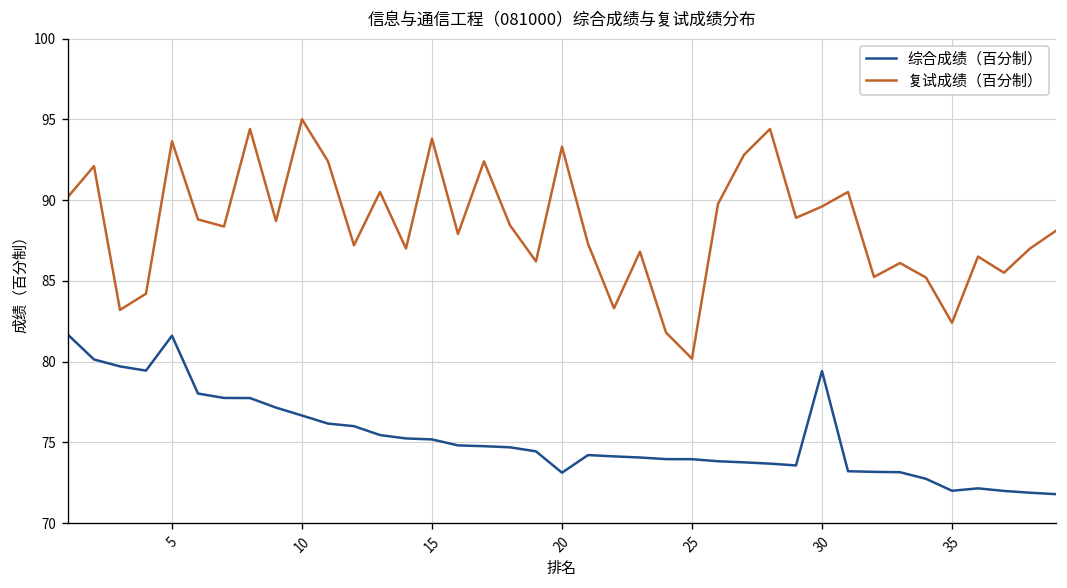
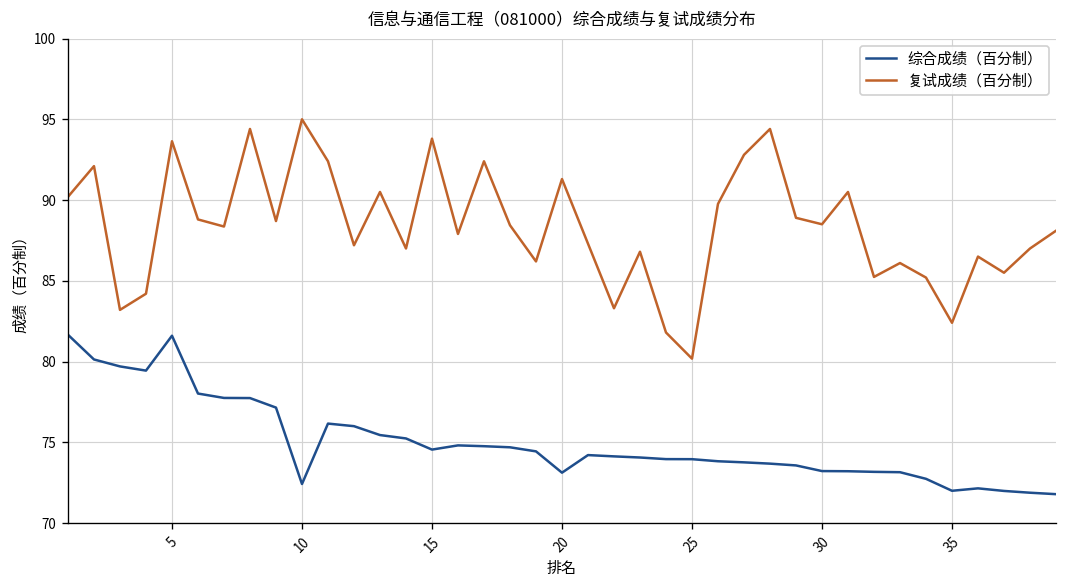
  {
    "综合成绩（百分制）": {
      "5": 81.6,
-     "10": 76.7,
-     "15": 75.2,
+     "10": 72.4,
+     "15": 74.6,
      "20": 73.1,
      "25": 74.0,
-     "30": 79.4,
+     "30": 73.2,
      "35": 72.0
    },
    "复试成绩（百分制）": {
      "5": 93.6,
      "10": 95.0,
      "15": 93.8,
-     "20": 93.3,
+     "20": 91.3,
      "25": 80.2,
-     "30": 89.6,
+     "30": 88.5,
      "35": 82.4
    }
  }
